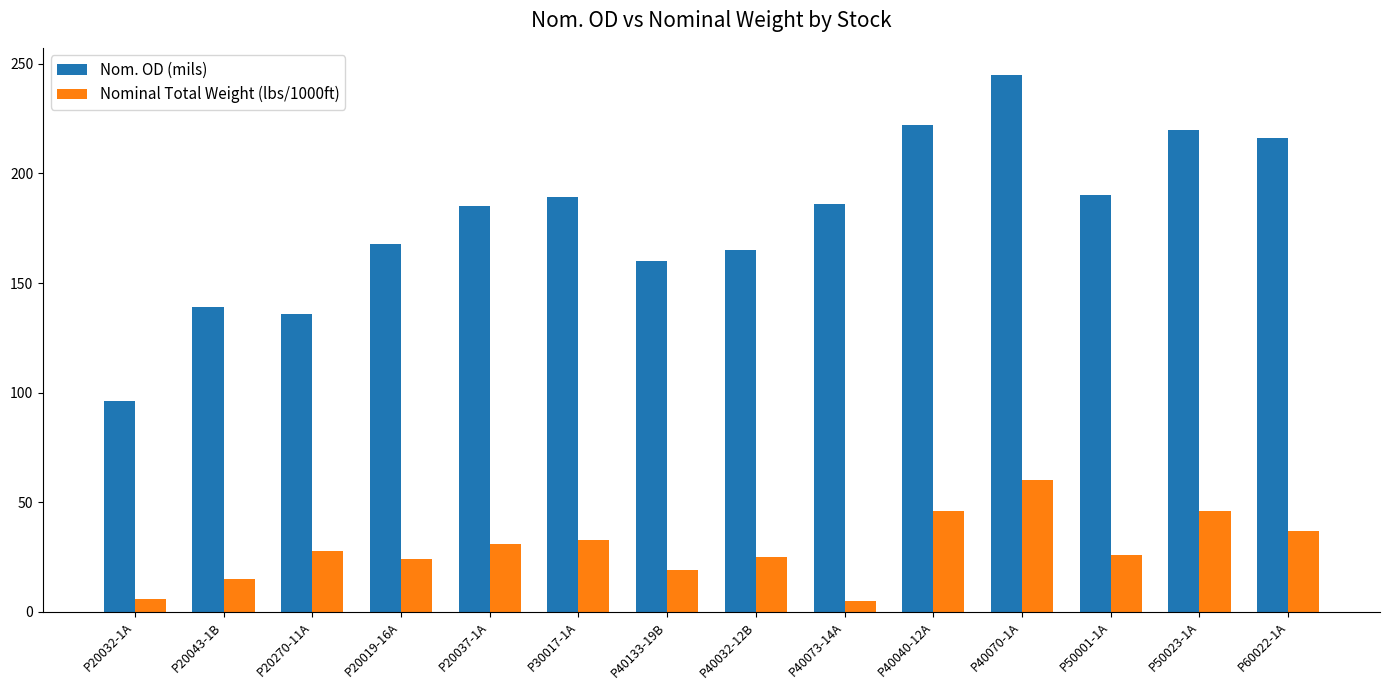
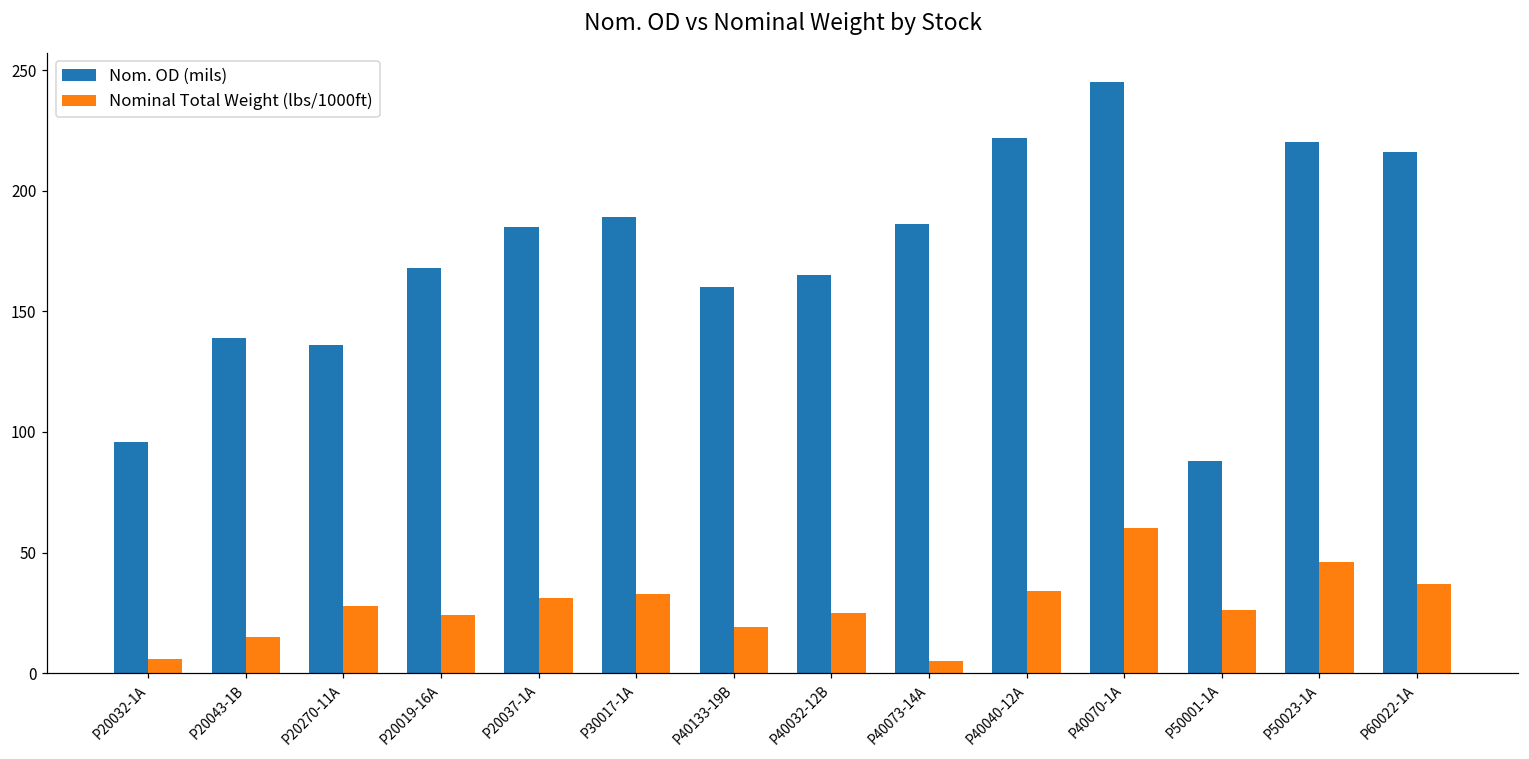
  {
    "Nom. OD (mils)": {
      "P20032-1A": 96,
      "P20043-1B": 139,
      "P20270-11A": 136,
      "P20019-16A": 168,
      "P20037-1A": 185,
      "P30017-1A": 189,
      "P40133-19B": 160,
      "P40032-12B": 165,
      "P40073-14A": 186,
      "P40040-12A": 222,
      "P40070-1A": 245,
-     "P50001-1A": 190,
+     "P50001-1A": 88,
      "P50023-1A": 220,
      "P60022-1A": 216
    },
    "Nominal Total Weight (lbs/1000ft)": {
      "P20032-1A": 6,
      "P20043-1B": 15,
      "P20270-11A": 28,
      "P20019-16A": 24,
      "P20037-1A": 31,
      "P30017-1A": 33,
      "P40133-19B": 19,
      "P40032-12B": 25,
      "P40073-14A": 5,
-     "P40040-12A": 46,
+     "P40040-12A": 34,
      "P40070-1A": 60,
      "P50001-1A": 26,
      "P50023-1A": 46,
      "P60022-1A": 37
    }
  }
